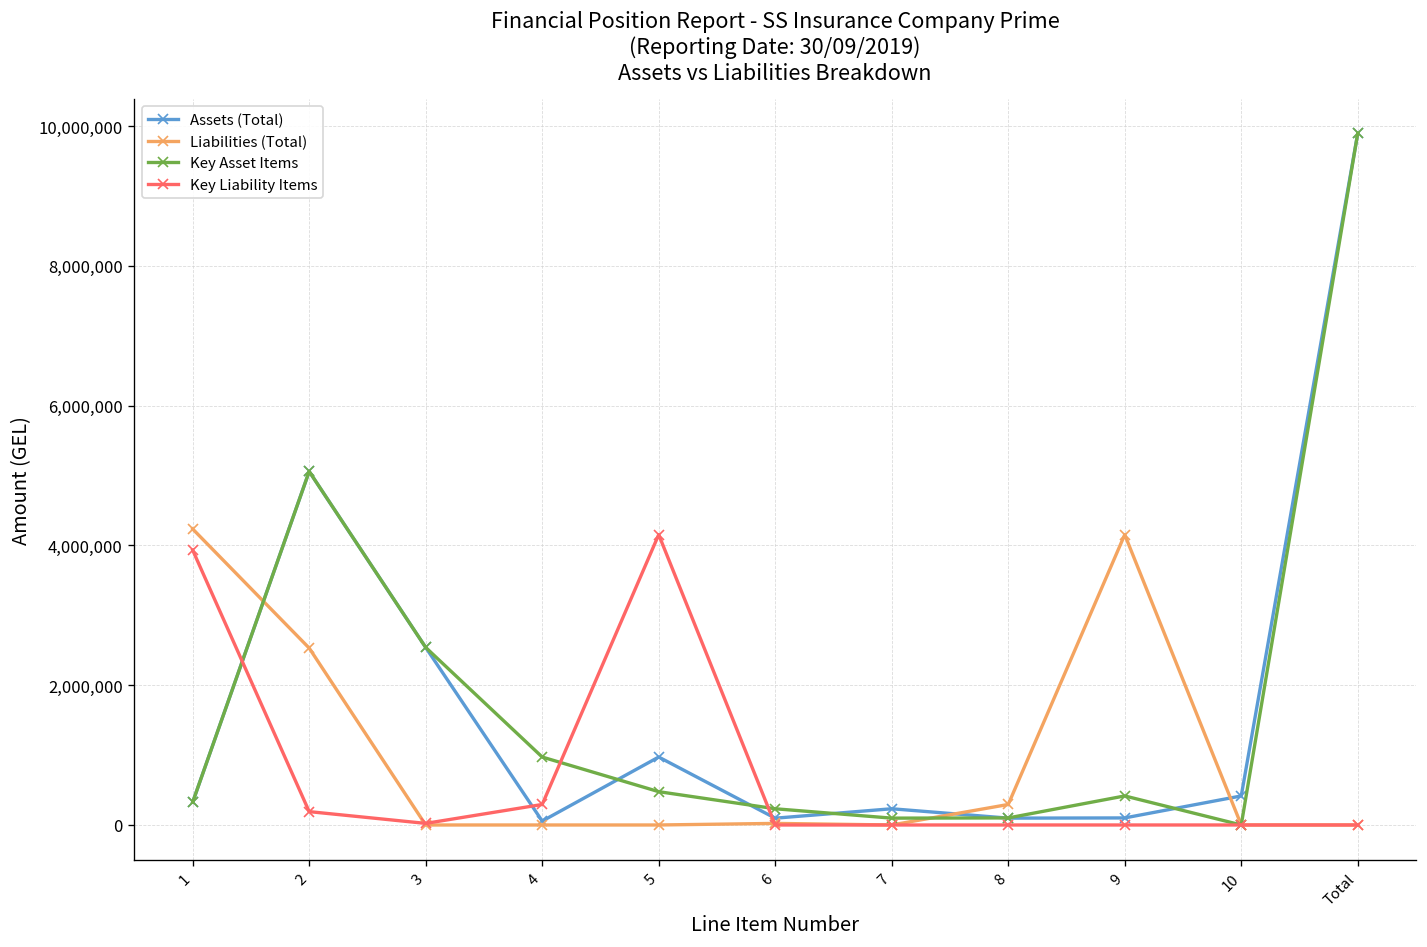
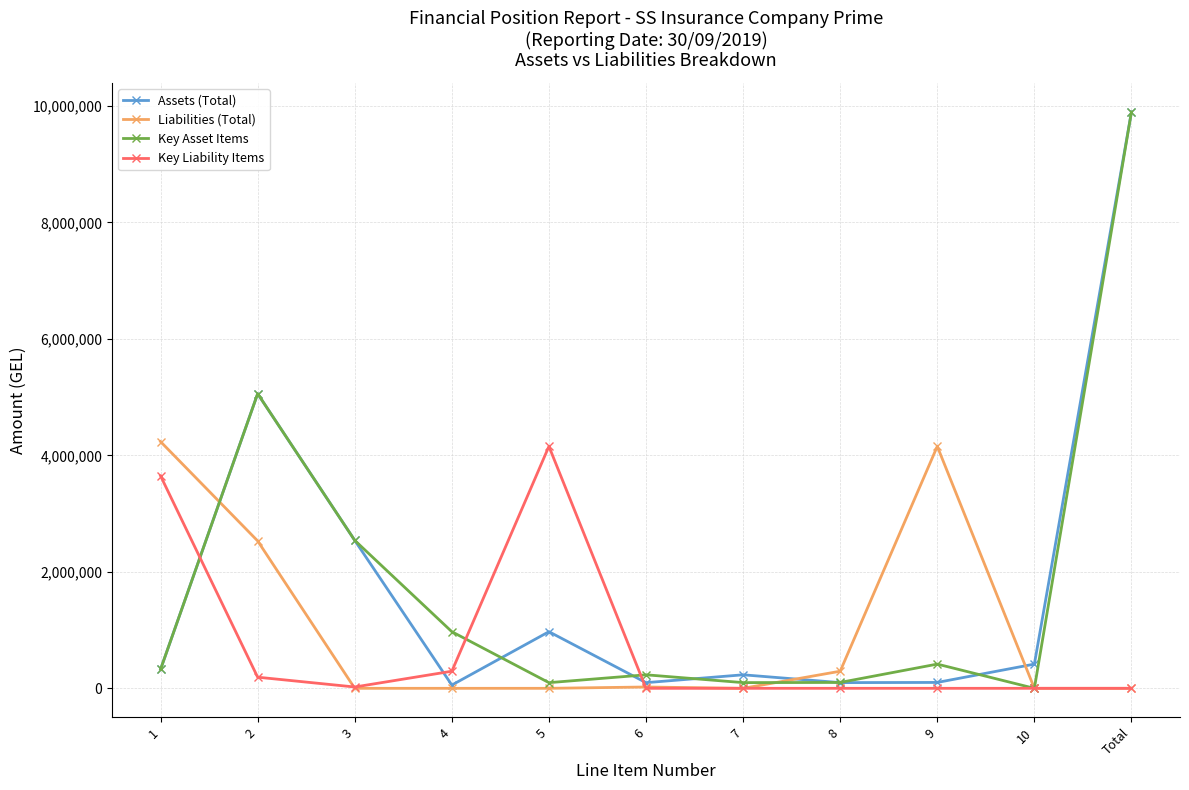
  {
    "Assets (Total)": {
      "4": "100,000",
      "5": "1,000,000",
      "6": "100,000",
      "7": "200,000",
      "9": "100,000",
      "10": "400,000"
    },
    "Liabilities (Total)": {
      "1": "4,200,000",
      "2": "2,500,000",
      "4": "0",
      "5": "0",
      "8": "300,000",
      "9": "4,200,000"
    },
    "Key Asset Items": {
      "4": "1,000,000",
-     "5": "500,000",
+     "5": "100,000",
      "6": "200,000",
      "7": "100,000",
      "9": "400,000"
    },
    "Key Liability Items": {
-     "1": "3,900,000",
+     "1": "3,600,000",
      "2": "200,000",
      "4": "300,000",
      "5": "4,200,000",
      "8": "0",
      "9": "0"
    }
  }
